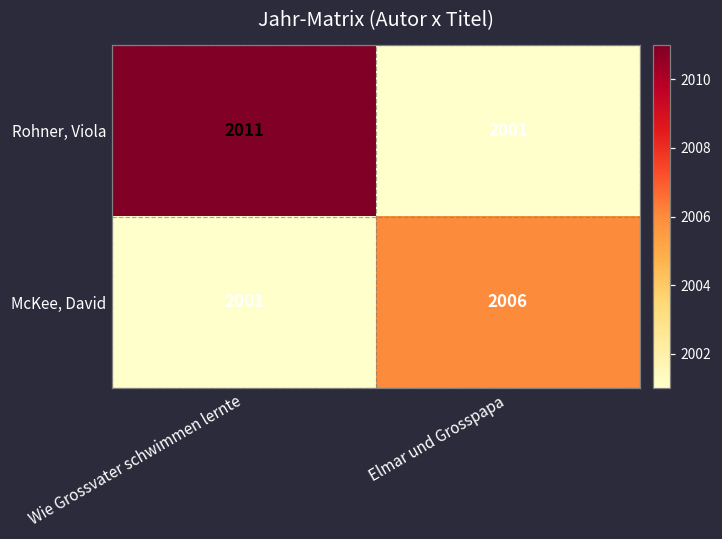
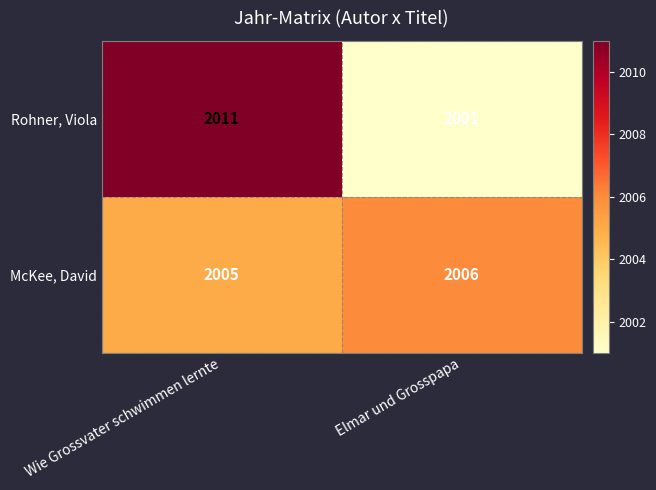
  {
    "Rohner, Viola": {
      "Wie Grossvater schwimmen lernte": 2011,
      "Elmar und Grosspapa": 2001
    },
    "McKee, David": {
-     "Wie Grossvater schwimmen lernte": 2001,
+     "Wie Grossvater schwimmen lernte": 2005,
      "Elmar und Grosspapa": 2006
    }
  }
